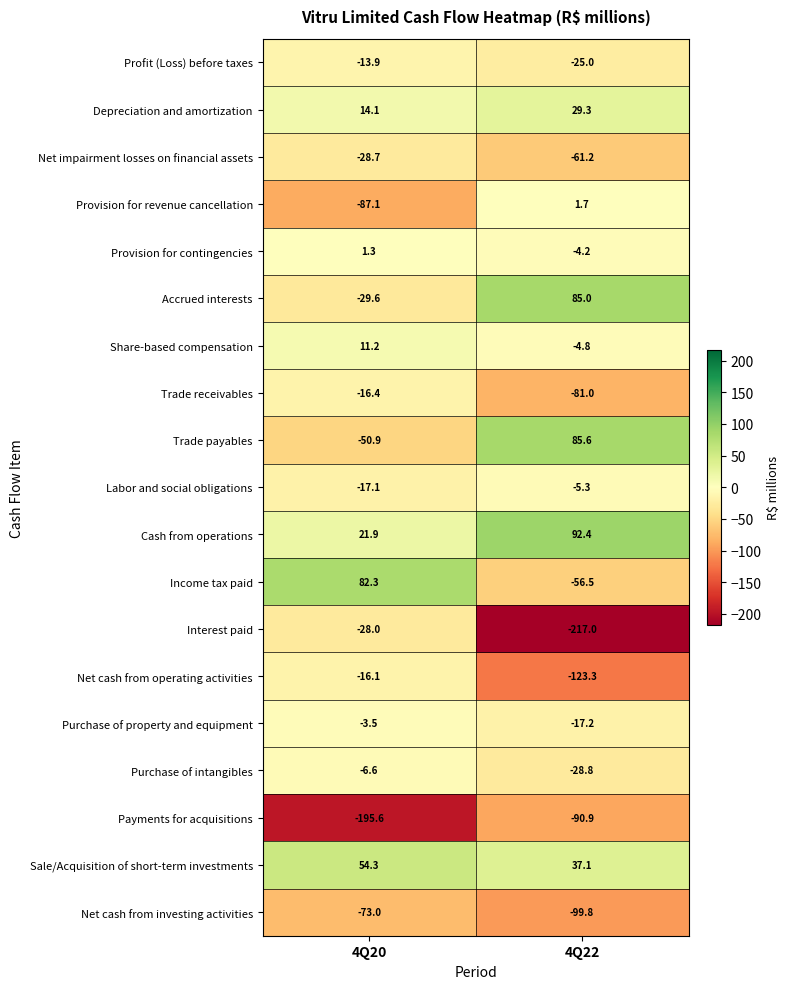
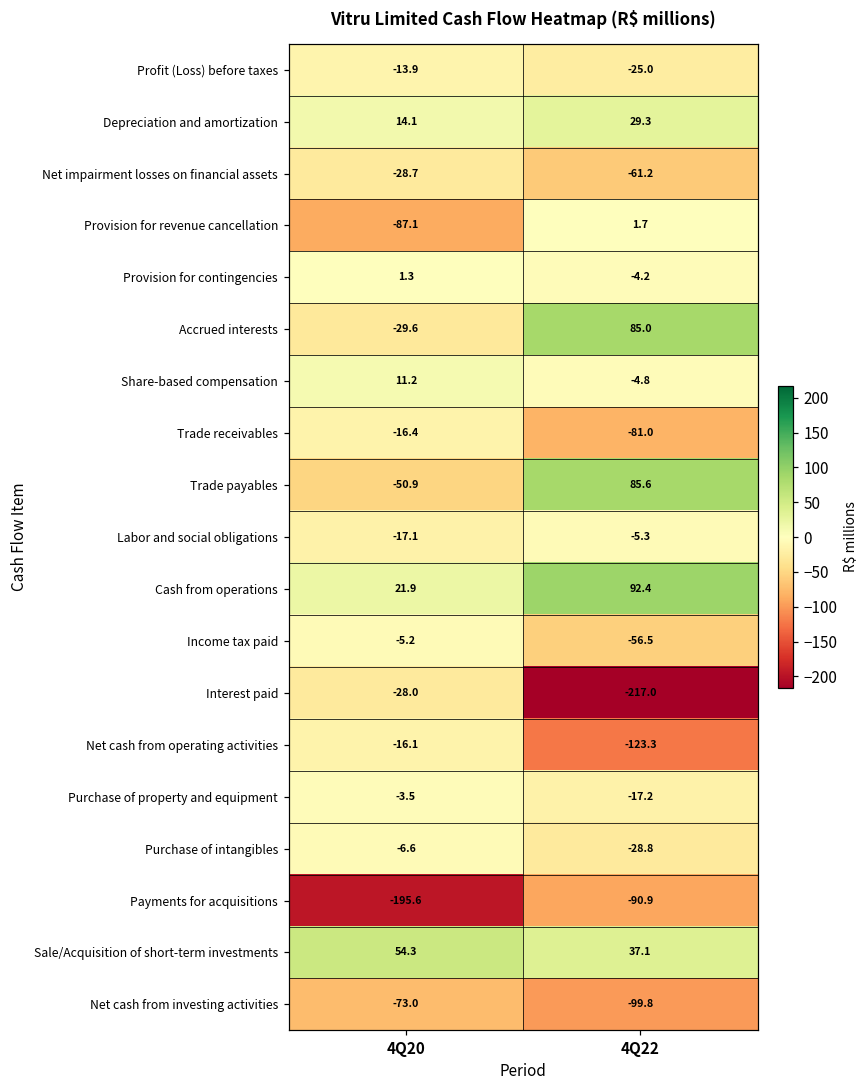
  {
    "Profit (Loss) before taxes": {
      "4Q20": -13.9,
      "4Q22": -25.0
    },
    "Depreciation and amortization": {
      "4Q20": 14.1,
      "4Q22": 29.3
    },
    "Net impairment losses on financial assets": {
      "4Q20": -28.7,
      "4Q22": -61.2
    },
    "Provision for revenue cancellation": {
      "4Q20": -87.1,
      "4Q22": 1.7
    },
    "Provision for contingencies": {
      "4Q20": 1.3,
      "4Q22": -4.2
    },
    "Accrued interests": {
      "4Q20": -29.6,
      "4Q22": 85.0
    },
    "Share-based compensation": {
      "4Q20": 11.2,
      "4Q22": -4.8
    },
    "Trade receivables": {
      "4Q20": -16.4,
      "4Q22": -81.0
    },
    "Trade payables": {
      "4Q20": -50.9,
      "4Q22": 85.6
    },
    "Labor and social obligations": {
      "4Q20": -17.1,
      "4Q22": -5.3
    },
    "Cash from operations": {
      "4Q20": 21.9,
      "4Q22": 92.4
    },
    "Income tax paid": {
-     "4Q20": 82.3,
+     "4Q20": -5.2,
      "4Q22": -56.5
    },
    "Interest paid": {
      "4Q20": -28.0,
      "4Q22": -217.0
    },
    "Net cash from operating activities": {
      "4Q20": -16.1,
      "4Q22": -123.3
    },
    "Purchase of property and equipment": {
      "4Q20": -3.5,
      "4Q22": -17.2
    },
    "Purchase of intangibles": {
      "4Q20": -6.6,
      "4Q22": -28.8
    },
    "Payments for acquisitions": {
      "4Q20": -195.6,
      "4Q22": -90.9
    },
    "Sale/Acquisition of short-term investments": {
      "4Q20": 54.3,
      "4Q22": 37.1
    },
    "Net cash from investing activities": {
      "4Q20": -73.0,
      "4Q22": -99.8
    }
  }
